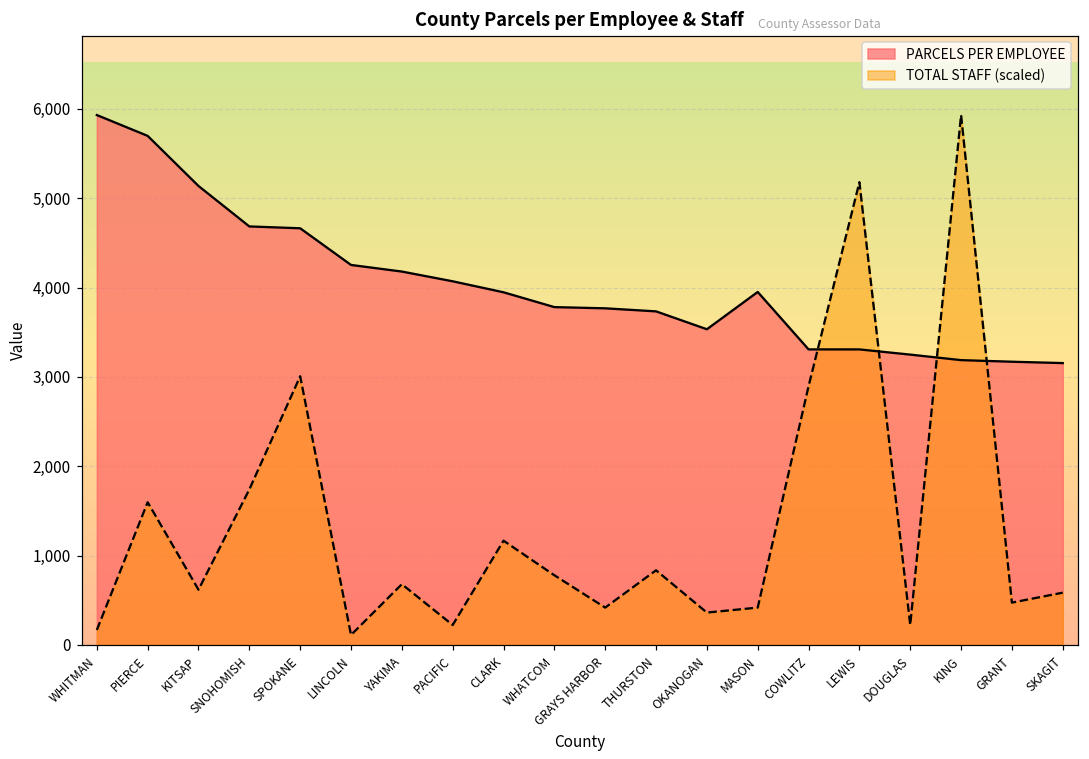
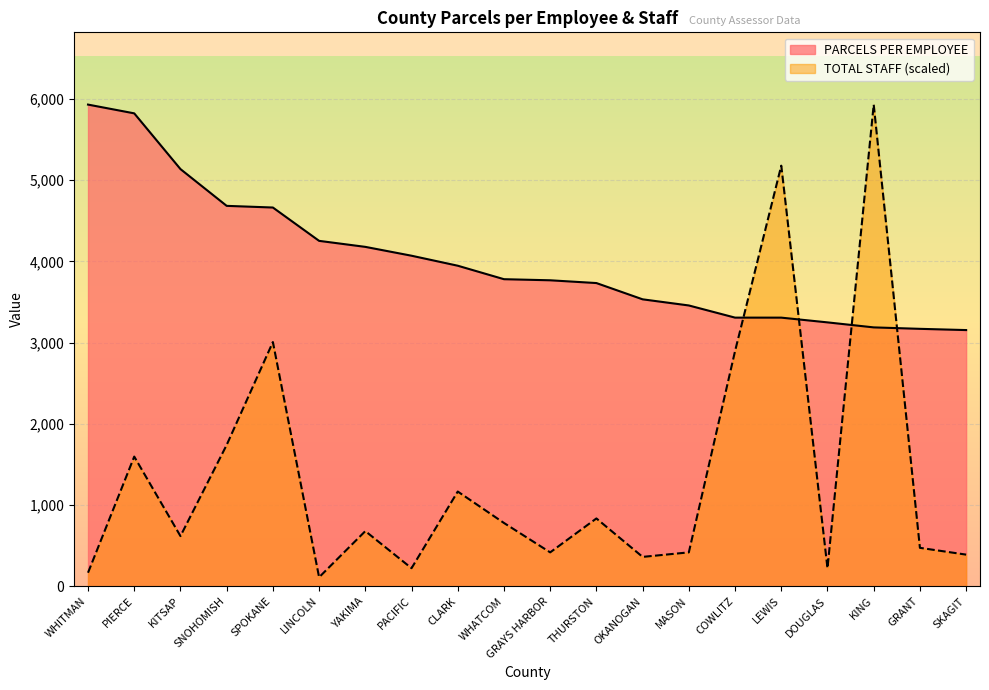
  {
    "PARCELS PER EMPLOYEE": {
      "WHITMAN": "5,900",
-     "PIERCE": "5,700",
+     "PIERCE": "5,800",
      "KITSAP": "5,100",
      "SNOHOMISH": "4,700",
      "SPOKANE": "4,700",
      "LINCOLN": "4,300",
      "YAKIMA": "4,200",
      "PACIFIC": "4,100",
      "CLARK": "3,900",
      "WHATCOM": "3,800",
      "GRAYS HARBOR": "3,800",
      "THURSTON": "3,700",
      "OKANOGAN": "3,500",
-     "MASON": "4,000",
+     "MASON": "3,500",
      "COWLITZ": "3,300",
      "LEWIS": "3,300",
      "DOUGLAS": "3,200",
      "KING": "3,200",
      "GRANT": "3,200",
      "SKAGIT": "3,200"
    },
    "TOTAL STAFF (scaled)": {
      "WHITMAN": "200",
      "PIERCE": "1,600",
      "KITSAP": "600",
      "SNOHOMISH": "1,700",
      "SPOKANE": "3,000",
      "LINCOLN": "100",
      "YAKIMA": "700",
      "PACIFIC": "200",
      "CLARK": "1,200",
      "WHATCOM": "800",
      "GRAYS HARBOR": "400",
      "THURSTON": "800",
      "OKANOGAN": "400",
      "MASON": "400",
      "COWLITZ": "2,900",
      "LEWIS": "5,200",
      "DOUGLAS": "200",
      "KING": "5,900",
      "GRANT": "500",
-     "SKAGIT": "600"
+     "SKAGIT": "400"
    }
  }
